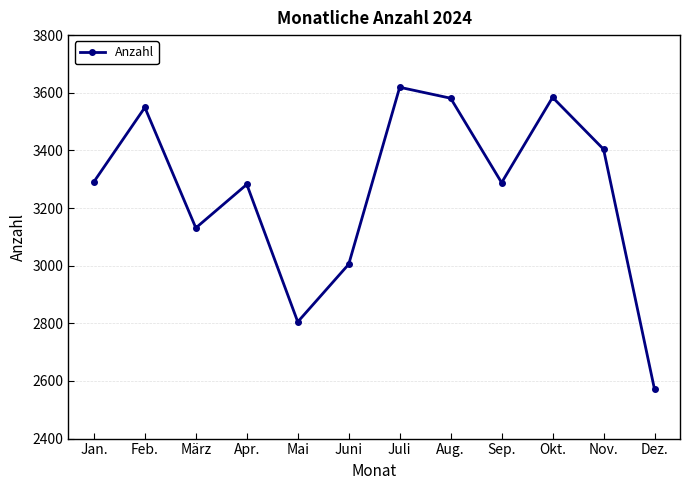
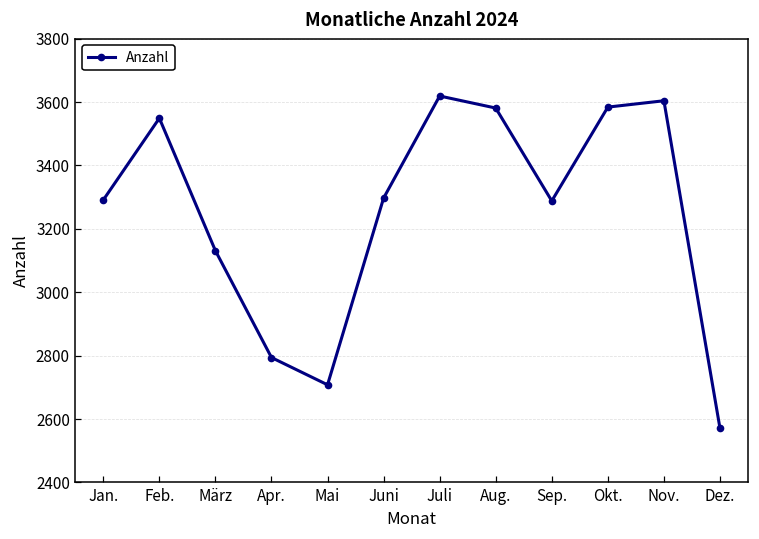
  {
    "Jan.": 3290,
    "Feb.": 3550,
    "März": 3130,
-   "Apr.": 3280,
-   "Mai": 2810,
-   "Juni": 3010,
+   "Apr.": 2790,
+   "Mai": 2710,
+   "Juni": 3300,
    "Juli": 3620,
    "Aug.": 3580,
    "Sep.": 3290,
    "Okt.": 3580,
-   "Nov.": 3400,
+   "Nov.": 3600,
    "Dez.": 2570
  }
